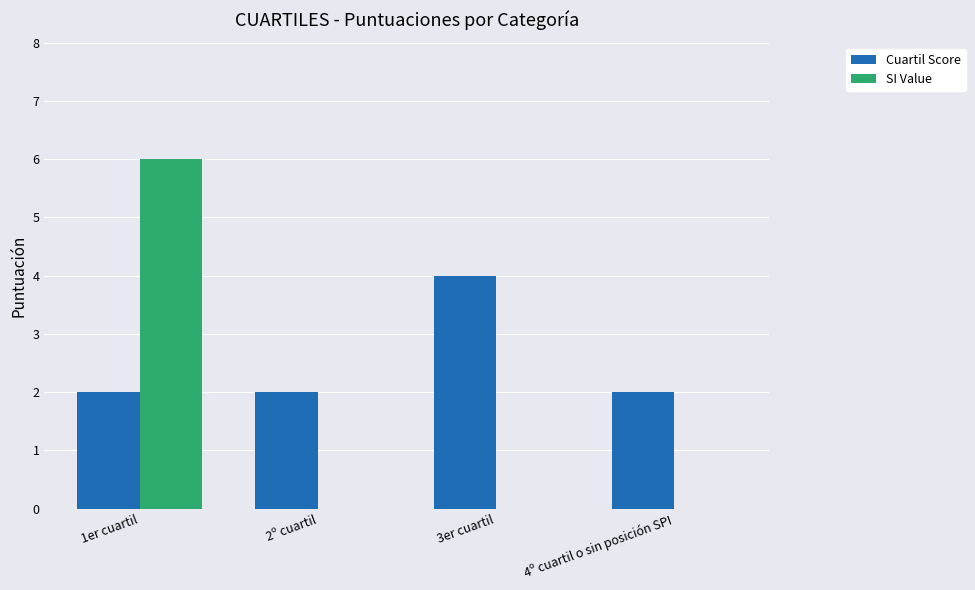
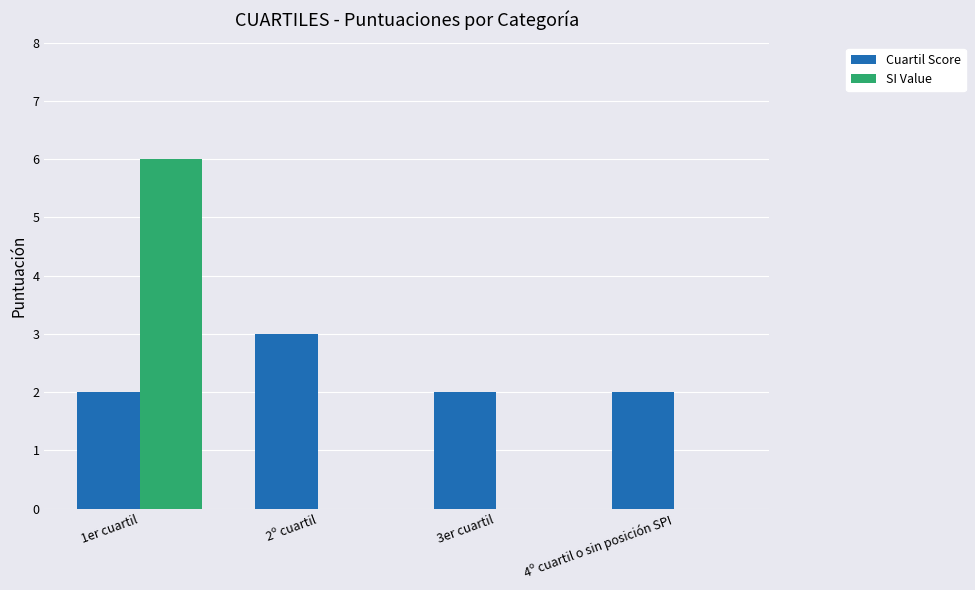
  {
    "Cuartil Score": {
      "1er cuartil": 2,
-     "2º cuartil": 2,
-     "3er cuartil": 4,
+     "2º cuartil": 3,
+     "3er cuartil": 2,
      "4º cuartil o sin posición SPI": 2
    },
    "SI Value": {
      "1er cuartil": 6,
      "2º cuartil": 0,
      "3er cuartil": 0,
      "4º cuartil o sin posición SPI": 0
    }
  }
